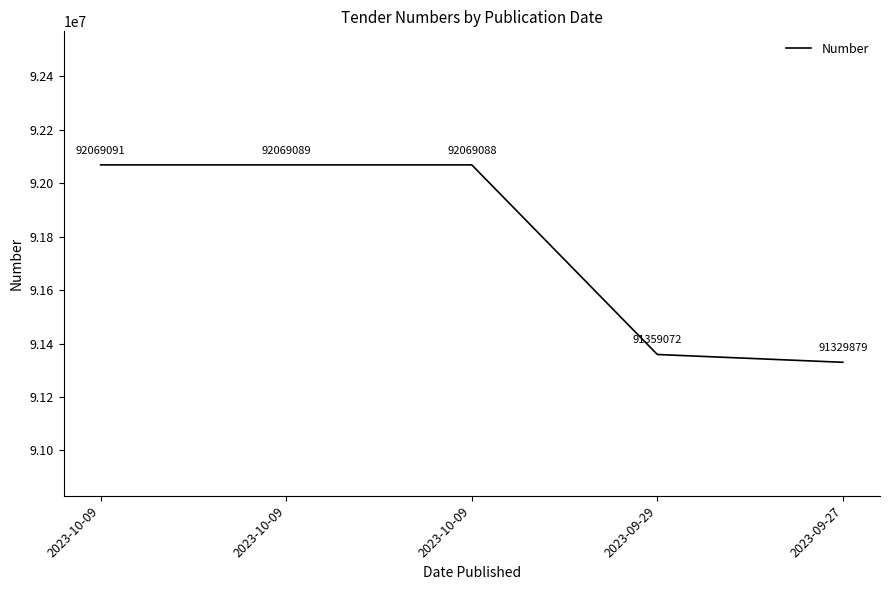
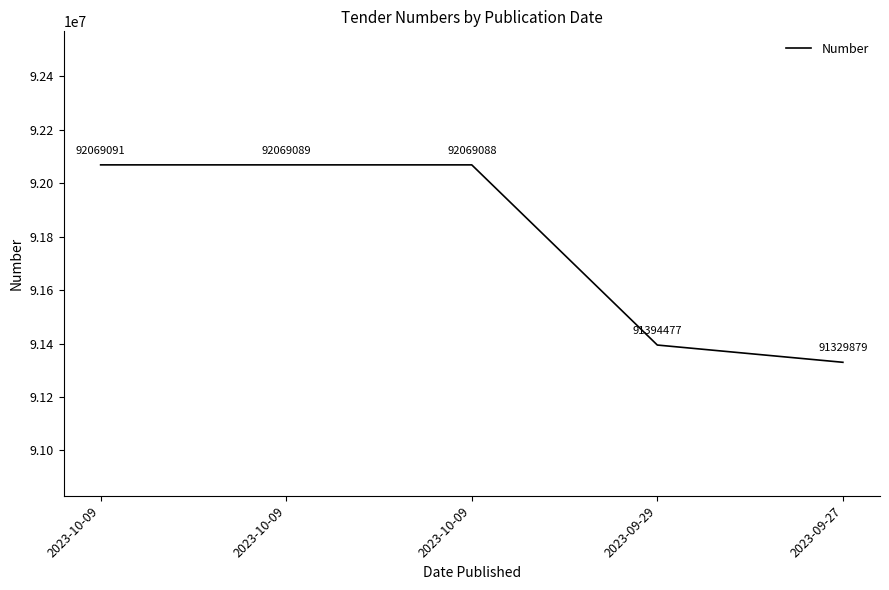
  {
-   "2023-09-29": 91359072,
+   "2023-09-29": 91394477,
    "2023-09-27": 91329879
  }
